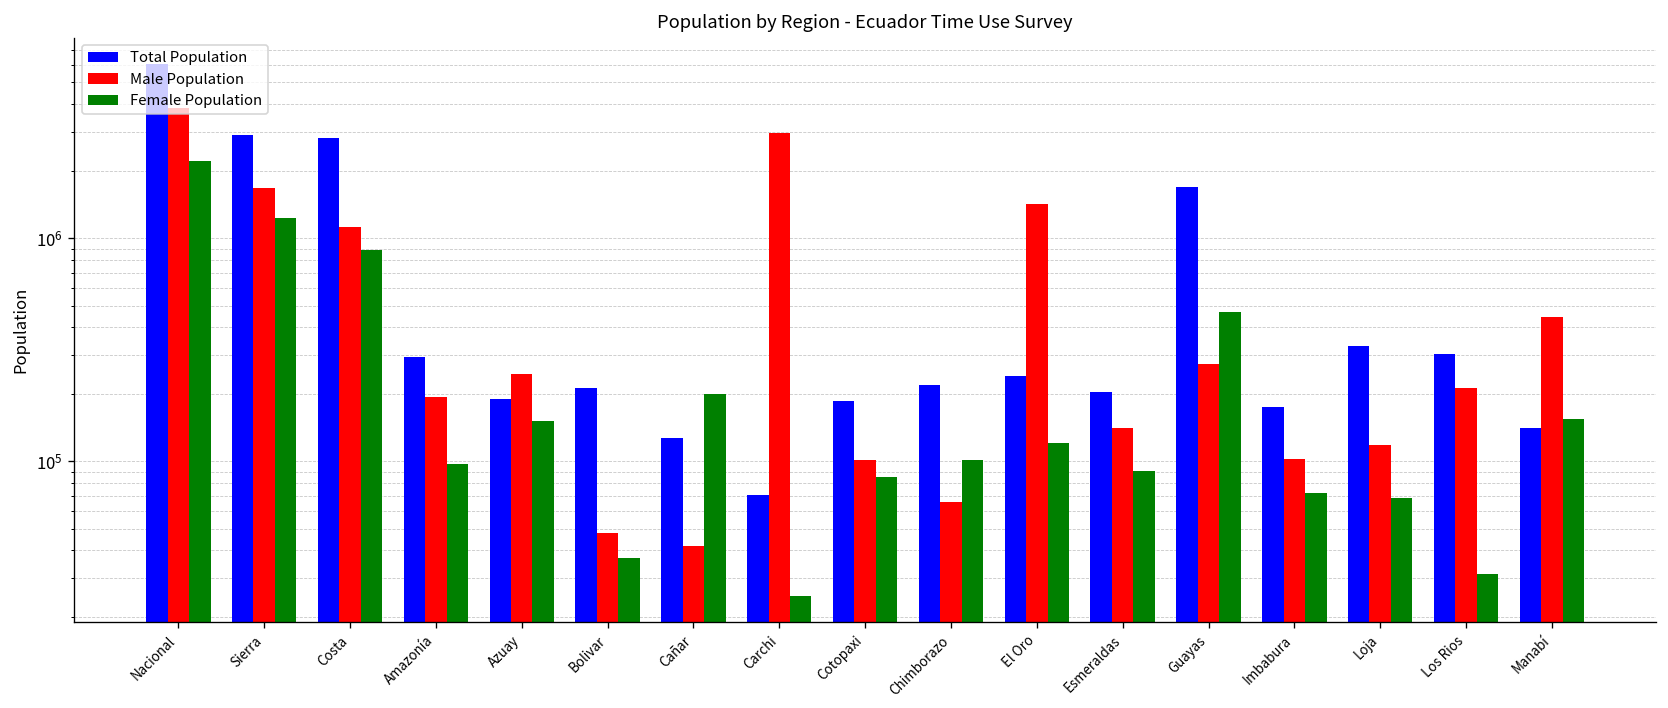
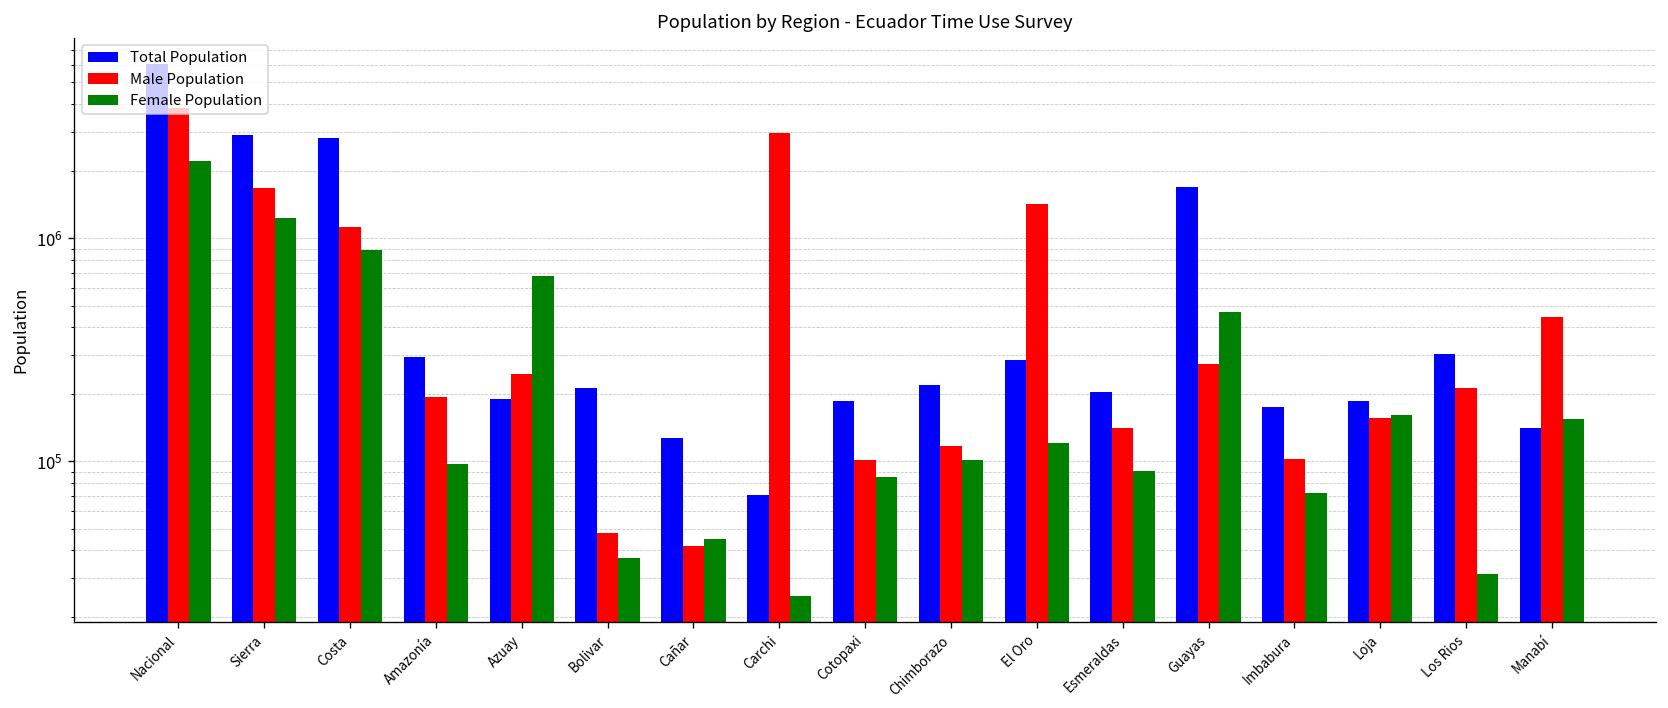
  {
    "Total Population": {
      "Sierra": 2900000,
      "Costa": 2800000,
      "Amazonía": 290000,
      "Azuay": 190000,
      "Bolivar": 210000,
      "Cañar": 130000,
      "Carchi": 70000,
      "Cotopaxi": 190000,
      "Chimborazo": 220000,
-     "El Oro": 240000,
+     "El Oro": 290000,
      "Esmeraldas": 200000,
      "Guayas": 1700000,
      "Imbabura": 170000,
-     "Loja": 330000,
+     "Loja": 190000,
      "Los Rios": 300000,
      "Manabí": 140000
    },
    "Male Population": {
      "Sierra": 1700000,
      "Costa": 1100000,
      "Amazonía": 190000,
      "Azuay": 250000,
      "Bolivar": 48000,
      "Cañar": 42000,
      "Carchi": 3000000,
      "Cotopaxi": 100000,
-     "Chimborazo": 66000,
+     "Chimborazo": 120000,
      "El Oro": 1400000,
      "Esmeraldas": 140000,
      "Guayas": 270000,
      "Imbabura": 100000,
-     "Loja": 120000,
+     "Loja": 160000,
      "Los Rios": 210000,
      "Manabí": 440000
    },
    "Female Population": {
      "Nacional": 2200000,
      "Sierra": 1200000,
      "Costa": 900000,
      "Amazonía": 100000,
-     "Azuay": 150000,
+     "Azuay": 680000,
      "Bolivar": 37000,
-     "Cañar": 200000,
+     "Cañar": 45000,
      "Carchi": 25000,
      "Cotopaxi": 90000,
      "Chimborazo": 100000,
      "El Oro": 120000,
      "Esmeraldas": 90000,
      "Guayas": 470000,
      "Imbabura": 73000,
-     "Loja": 69000,
+     "Loja": 160000,
      "Los Rios": 31000,
      "Manabí": 160000
    }
  }
